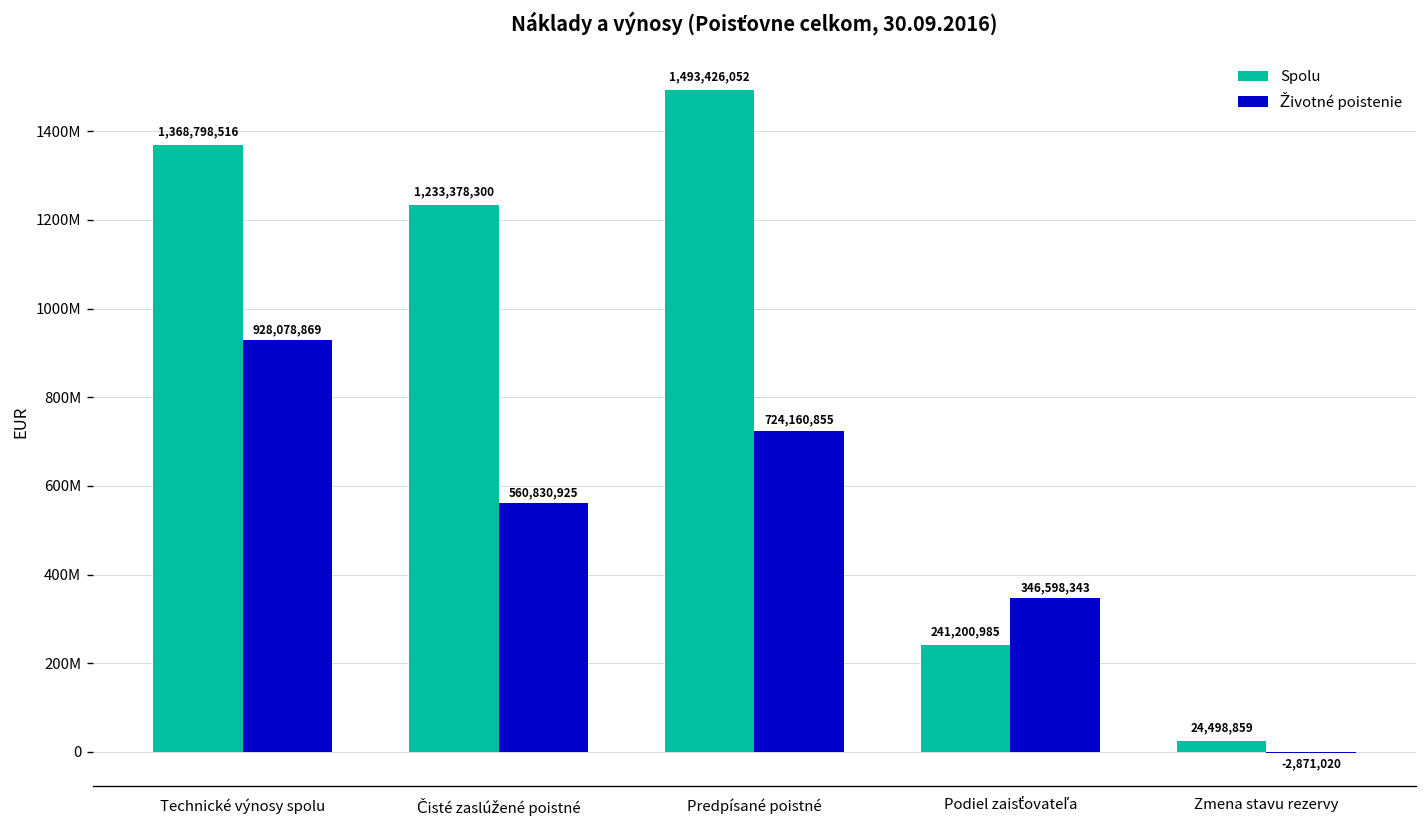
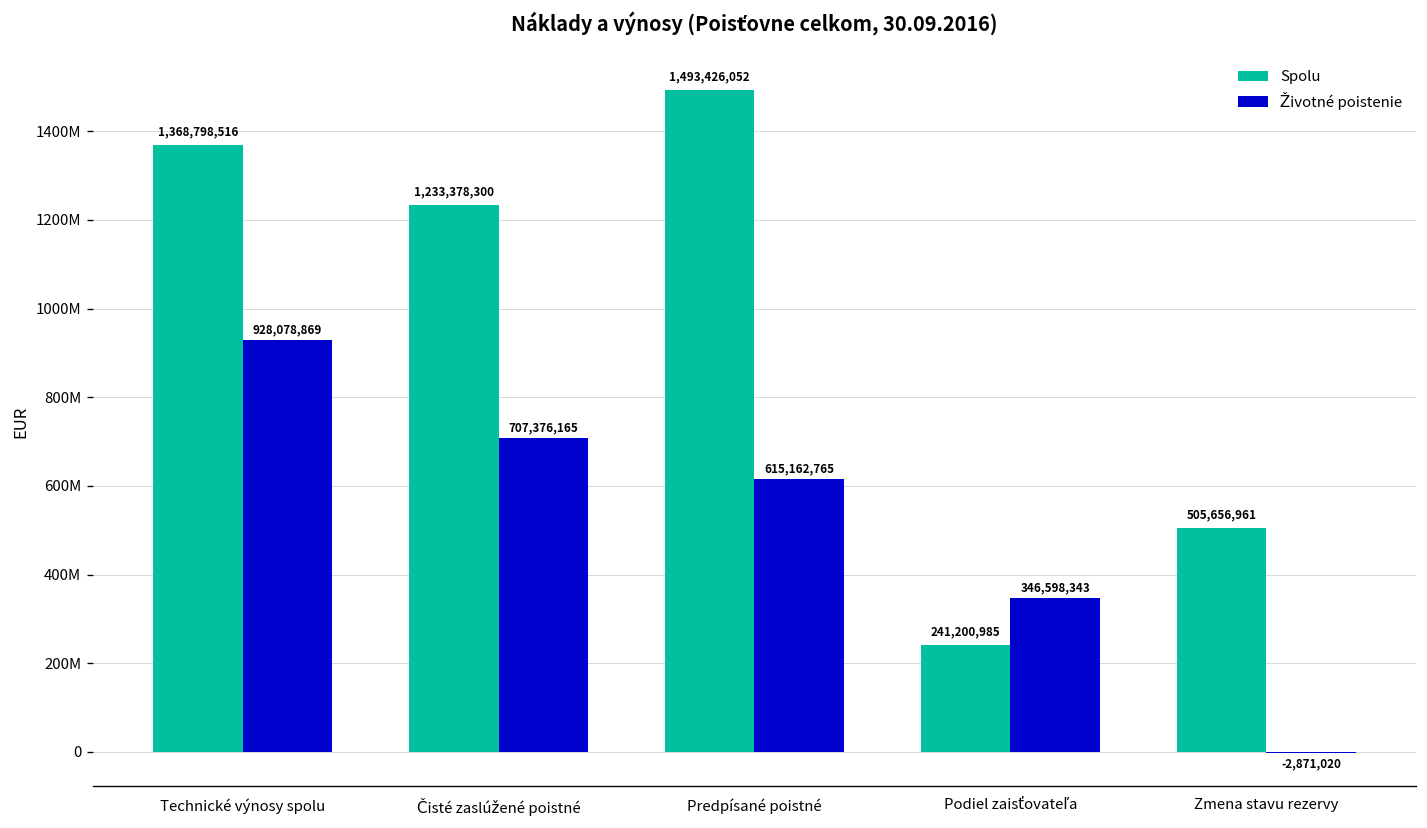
  {
    "Spolu": {
      "Technické výnosy spolu": "1,368,798,516",
      "Čisté zaslúžené poistné": "1,233,378,300",
      "Predpísané poistné": "1,493,426,052",
      "Podiel zaisťovateľa": "241,200,985",
-     "Zmena stavu rezervy": "24,498,859"
+     "Zmena stavu rezervy": "505,656,961"
    },
    "Životné poistenie": {
      "Technické výnosy spolu": "928,078,869",
-     "Čisté zaslúžené poistné": "560,830,925",
-     "Predpísané poistné": "724,160,855",
+     "Čisté zaslúžené poistné": "707,376,165",
+     "Predpísané poistné": "615,162,765",
      "Podiel zaisťovateľa": "346,598,343",
      "Zmena stavu rezervy": "-2,871,020"
    }
  }
